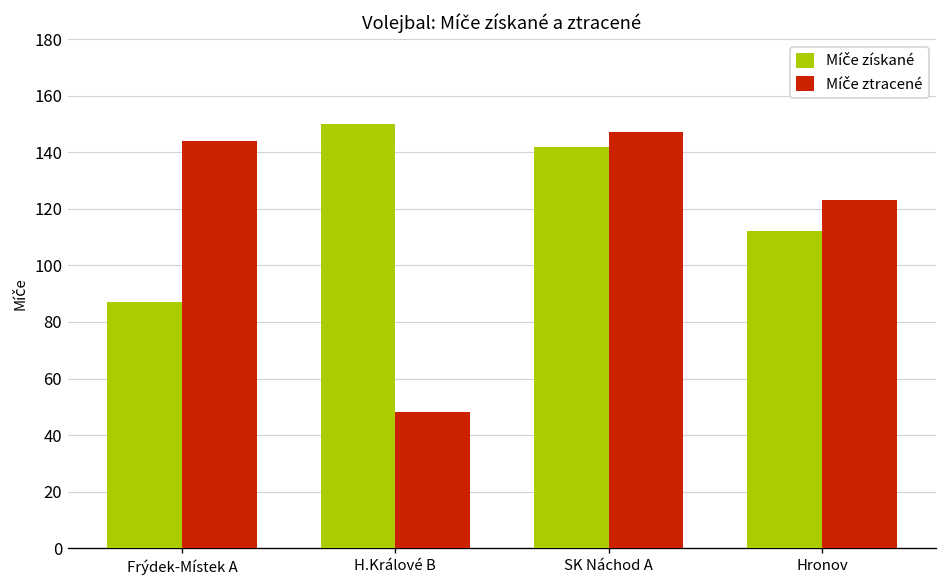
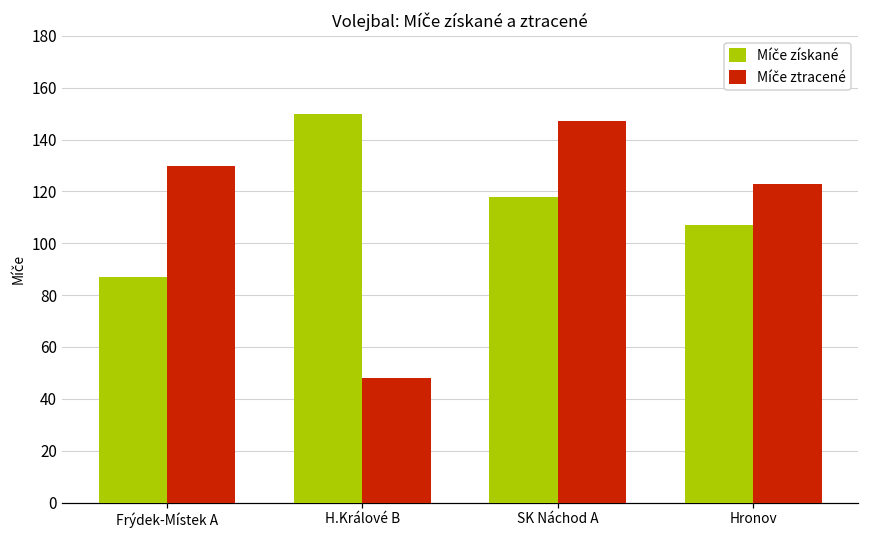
  {
    "Míče získané": {
      "Frýdek-Místek A": 87,
      "H.Králové B": 150,
-     "SK Náchod A": 142,
-     "Hronov": 112
+     "SK Náchod A": 118,
+     "Hronov": 107
    },
    "Míče ztracené": {
-     "Frýdek-Místek A": 144,
+     "Frýdek-Místek A": 130,
      "H.Králové B": 48,
      "SK Náchod A": 147,
      "Hronov": 123
    }
  }
